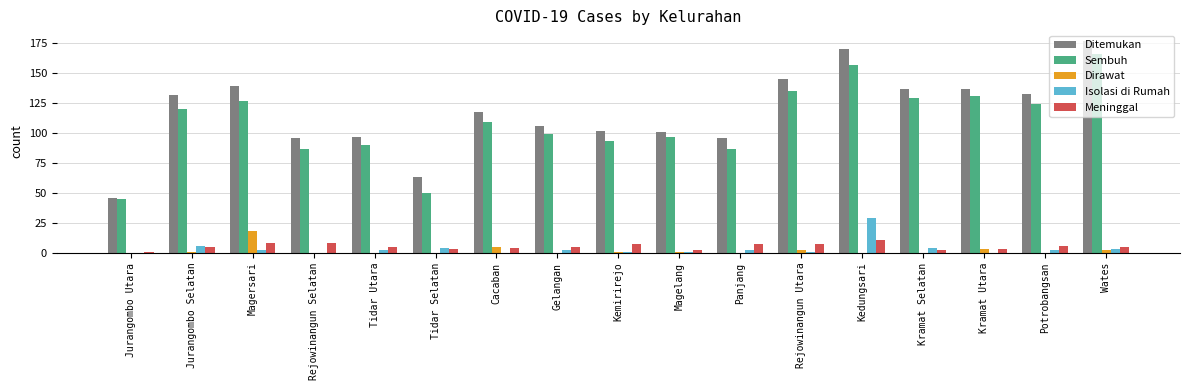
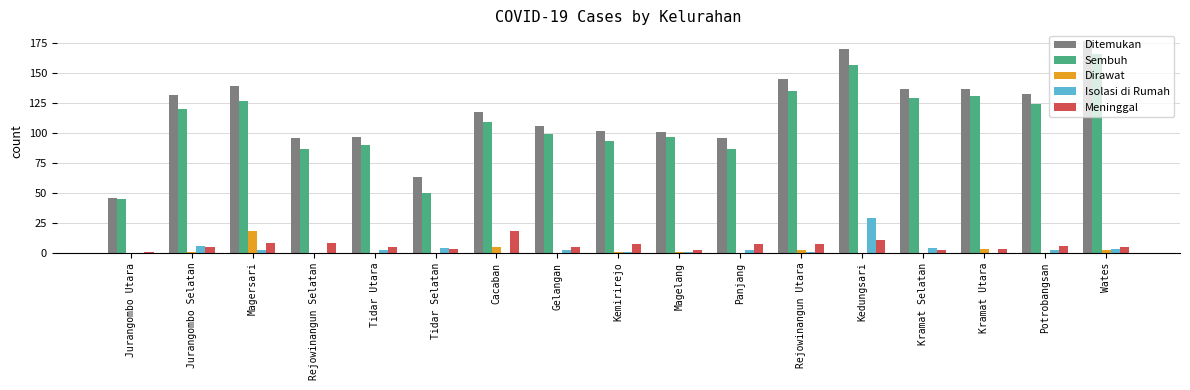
  {
    "Ditemukan": {
      "Jurangombo Utara": 46,
      "Jurangombo Selatan": 132,
      "Magersari": 139,
      "Rejowinangun Selatan": 96,
      "Tidar Utara": 97,
      "Tidar Selatan": 63,
      "Cacaban": 118,
      "Gelangan": 106,
      "Kemirirejo": 102,
      "Magelang": 101,
      "Panjang": 96,
      "Rejowinangun Utara": 145,
      "Kedungsari": 170,
      "Kramat Selatan": 137,
      "Kramat Utara": 137,
      "Potrobangsan": 133
    },
    "Sembuh": {
      "Jurangombo Utara": 45,
      "Jurangombo Selatan": 120,
      "Magersari": 127,
      "Rejowinangun Selatan": 87,
      "Tidar Utara": 90,
      "Tidar Selatan": 50,
      "Cacaban": 109,
      "Gelangan": 99,
      "Kemirirejo": 93,
      "Magelang": 97,
      "Panjang": 87,
      "Rejowinangun Utara": 135,
      "Kedungsari": 157,
      "Kramat Selatan": 129,
      "Kramat Utara": 131,
      "Potrobangsan": 124
    },
    "Dirawat": {
      "Jurangombo Utara": 0,
      "Magersari": 18,
      "Rejowinangun Selatan": 0,
      "Tidar Utara": 0,
      "Tidar Selatan": 0,
      "Cacaban": 5,
      "Gelangan": 0,
      "Panjang": 0,
      "Kedungsari": 0,
      "Kramat Selatan": 0,
      "Kramat Utara": 3,
      "Potrobangsan": 0
    },
    "Isolasi di Rumah": {
      "Jurangombo Utara": 0,
      "Jurangombo Selatan": 6,
      "Rejowinangun Selatan": 0,
      "Tidar Selatan": 4,
      "Cacaban": 0,
      "Kedungsari": 29,
      "Kramat Selatan": 4,
      "Kramat Utara": 0,
      "Wates": 3
    },
    "Meninggal": {
      "Jurangombo Selatan": 5,
      "Magersari": 8,
      "Rejowinangun Selatan": 8,
      "Tidar Utara": 5,
      "Tidar Selatan": 3,
-     "Cacaban": 4,
+     "Cacaban": 18,
      "Gelangan": 5,
      "Kemirirejo": 7,
      "Panjang": 7,
      "Rejowinangun Utara": 7,
      "Kedungsari": 11,
      "Kramat Utara": 3,
      "Potrobangsan": 6,
      "Wates": 5
    }
  }
